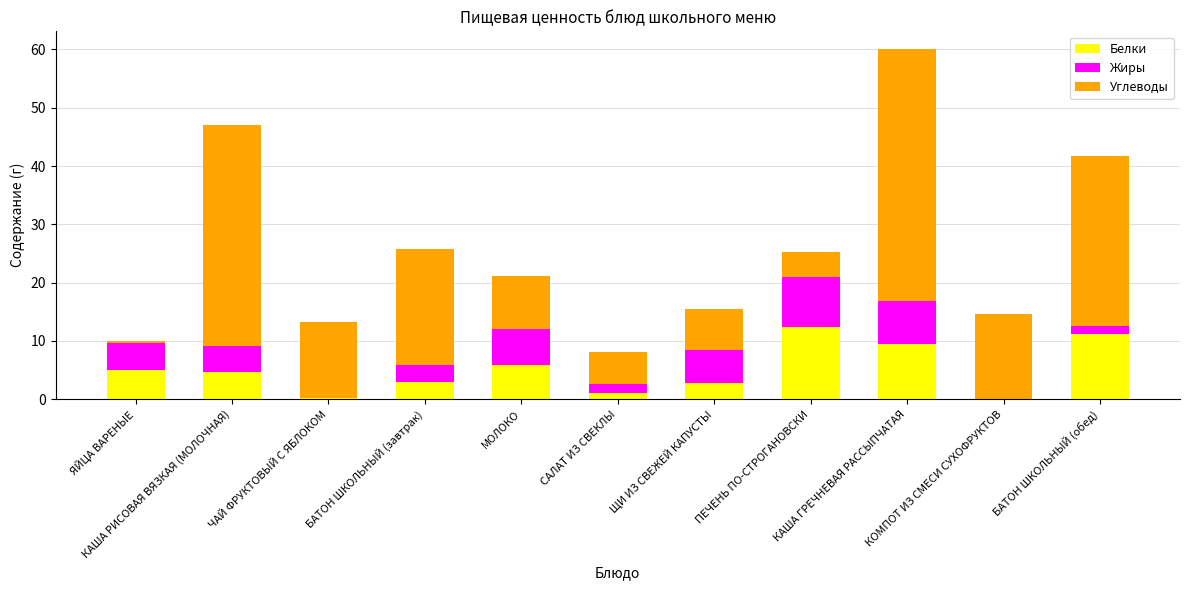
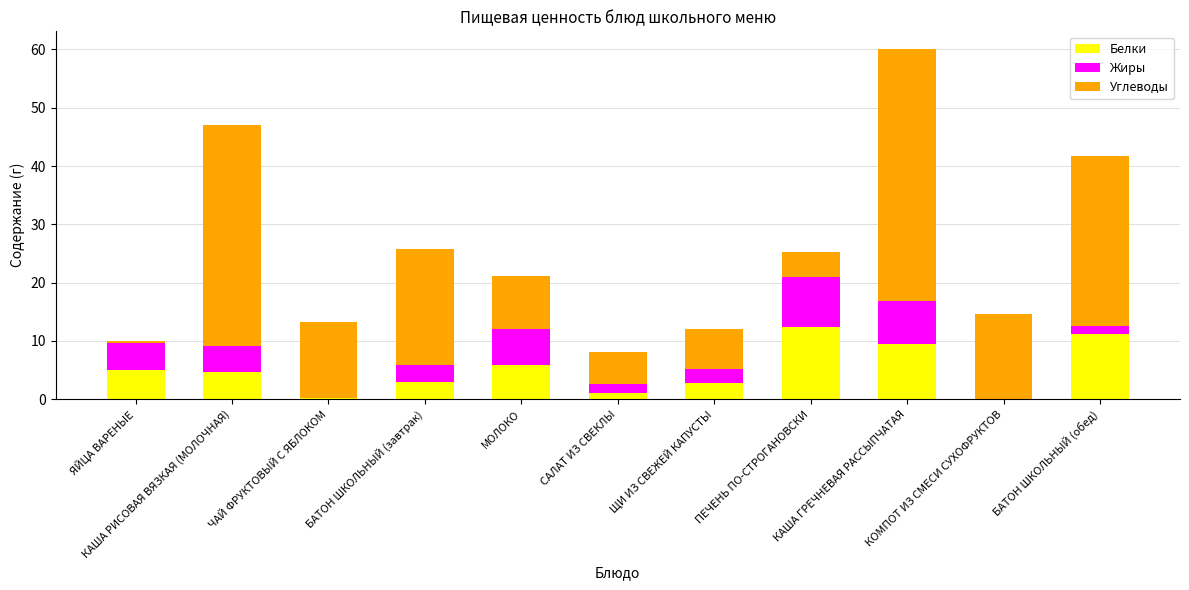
  {
    "Белки": {
      "ЯЙЦА ВАРЕНЫЕ": 5,
      "КАША РИСОВАЯ ВЯЗКАЯ (МОЛОЧНАЯ)": 5,
      "БАТОН ШКОЛЬНЫЙ (завтрак)": 3,
      "МОЛОКО": 6,
      "САЛАТ ИЗ СВЕКЛЫ": 1,
      "ЩИ ИЗ СВЕЖЕЙ КАПУСТЫ": 3,
      "ПЕЧЕНЬ ПО-СТРОГАНОВСКИ": 12,
      "КАША ГРЕЧНЕВАЯ РАССЫПЧАТАЯ": 10,
      "КОМПОТ ИЗ СМЕСИ СУХОФРУКТОВ": 0,
      "БАТОН ШКОЛЬНЫЙ (обед)": 11
    },
    "Жиры": {
      "ЯЙЦА ВАРЕНЫЕ": 5,
      "КАША РИСОВАЯ ВЯЗКАЯ (МОЛОЧНАЯ)": 4,
      "ЧАЙ ФРУКТОВЫЙ С ЯБЛОКОМ": 0,
      "БАТОН ШКОЛЬНЫЙ (завтрак)": 3,
      "МОЛОКО": 6,
      "САЛАТ ИЗ СВЕКЛЫ": 2,
-     "ЩИ ИЗ СВЕЖЕЙ КАПУСТЫ": 6,
+     "ЩИ ИЗ СВЕЖЕЙ КАПУСТЫ": 2,
      "ПЕЧЕНЬ ПО-СТРОГАНОВСКИ": 9,
      "КАША ГРЕЧНЕВАЯ РАССЫПЧАТАЯ": 7,
      "КОМПОТ ИЗ СМЕСИ СУХОФРУКТОВ": 0,
      "БАТОН ШКОЛЬНЫЙ (обед)": 1
    },
    "Углеводы": {
      "КАША РИСОВАЯ ВЯЗКАЯ (МОЛОЧНАЯ)": 38,
      "ЧАЙ ФРУКТОВЫЙ С ЯБЛОКОМ": 13,
      "БАТОН ШКОЛЬНЫЙ (завтрак)": 20,
      "МОЛОКО": 9,
      "САЛАТ ИЗ СВЕКЛЫ": 6,
      "ЩИ ИЗ СВЕЖЕЙ КАПУСТЫ": 7,
      "ПЕЧЕНЬ ПО-СТРОГАНОВСКИ": 4,
      "КАША ГРЕЧНЕВАЯ РАССЫПЧАТАЯ": 43,
      "КОМПОТ ИЗ СМЕСИ СУХОФРУКТОВ": 15,
      "БАТОН ШКОЛЬНЫЙ (обед)": 29
    }
  }
